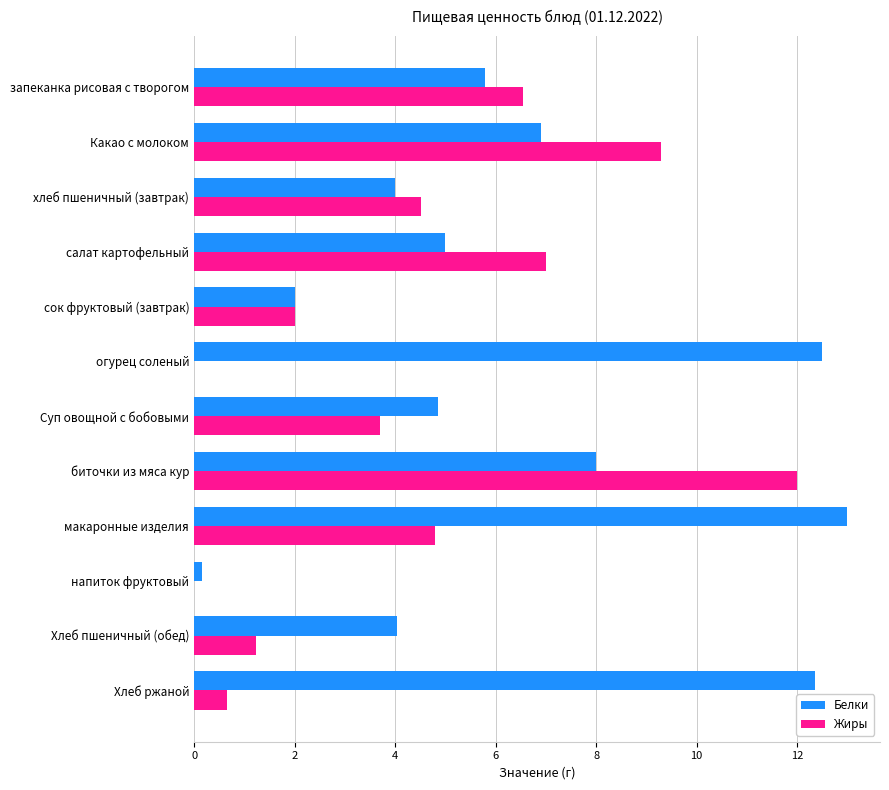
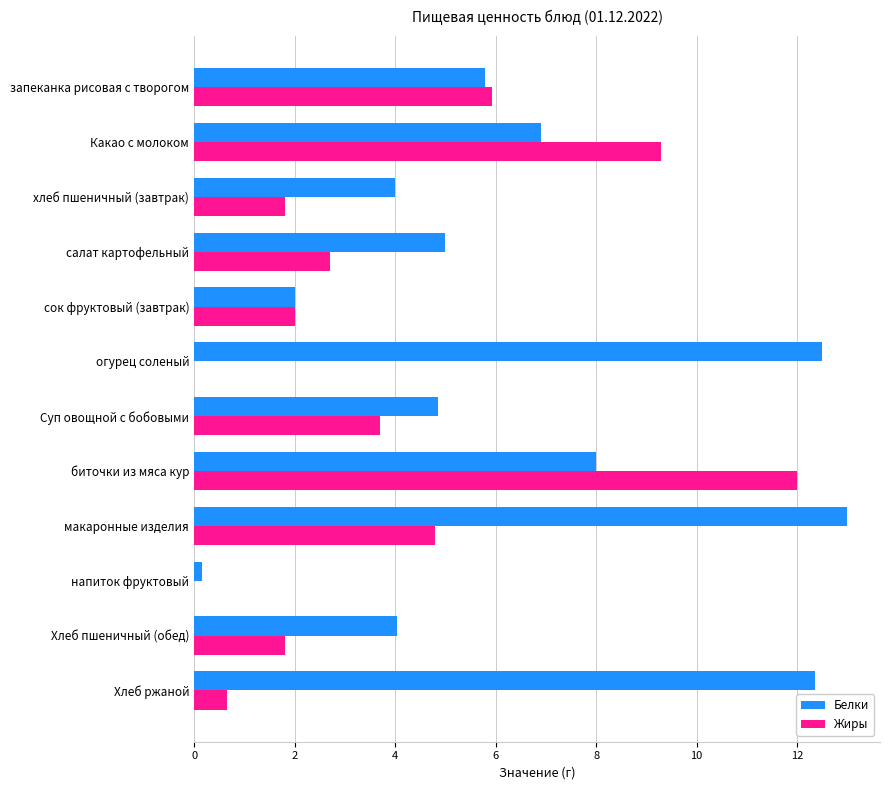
  {
    "Белки": {
      "запеканка рисовая с творогом": 5.8,
      "Какао с молоком": 6.9,
      "хлеб пшеничный (завтрак)": 4.0,
      "салат картофельный": 5.0,
      "сок фруктовый (завтрак)": 2.0,
      "огурец соленый": 12.5,
      "Суп овощной с бобовыми": 4.9,
      "биточки из мяса кур": 8.0,
      "макаронные изделия": 13.0,
      "напиток фруктовый": 0.2,
      "Хлеб пшеничный (обед)": 4.0,
      "Хлеб ржаной": 12.4
    },
    "Жиры": {
-     "запеканка рисовая с творогом": 6.6,
+     "запеканка рисовая с творогом": 5.9,
      "Какао с молоком": 9.3,
-     "хлеб пшеничный (завтрак)": 4.5,
-     "салат картофельный": 7.0,
+     "хлеб пшеничный (завтрак)": 1.8,
+     "салат картофельный": 2.7,
      "сок фруктовый (завтрак)": 2.0,
      "огурец соленый": 0.0,
      "Суп овощной с бобовыми": 3.7,
      "биточки из мяса кур": 12.0,
      "макаронные изделия": 4.8,
      "напиток фруктовый": 0.0,
-     "Хлеб пшеничный (обед)": 1.2,
+     "Хлеб пшеничный (обед)": 1.8,
      "Хлеб ржаной": 0.7
    }
  }
